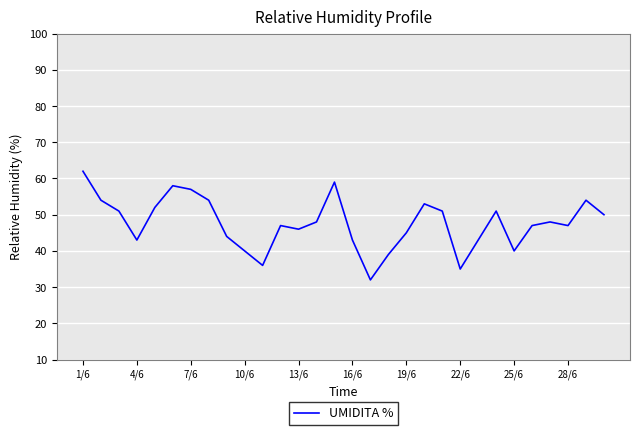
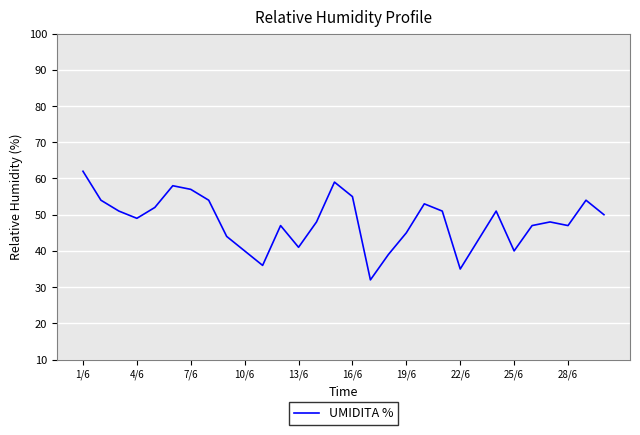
  {
    "1/6": 62,
-   "4/6": 43,
+   "4/6": 49,
    "7/6": 57,
    "10/6": 40,
-   "13/6": 46,
-   "16/6": 43,
+   "13/6": 41,
+   "16/6": 55,
    "19/6": 45,
    "22/6": 35,
    "25/6": 40,
    "28/6": 47
  }
